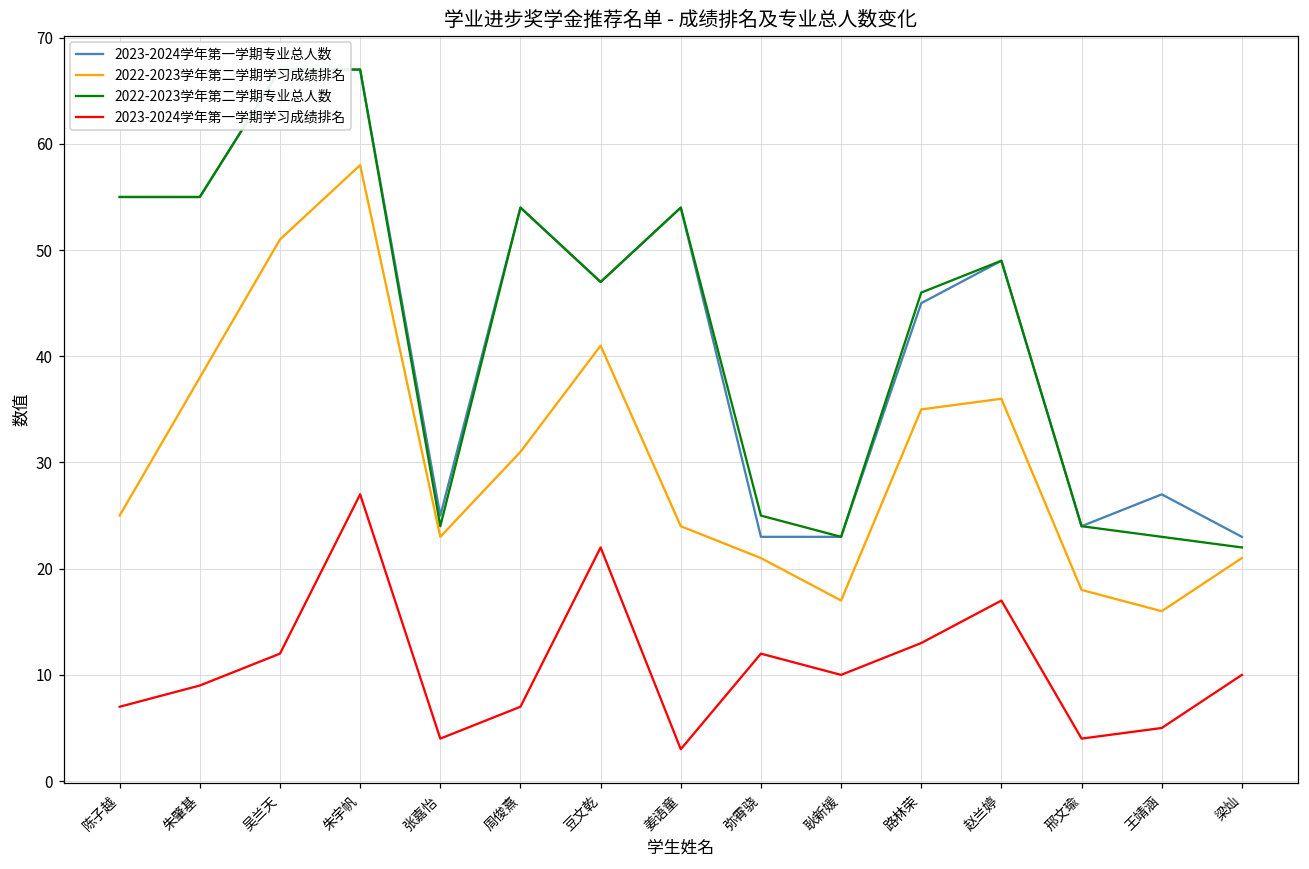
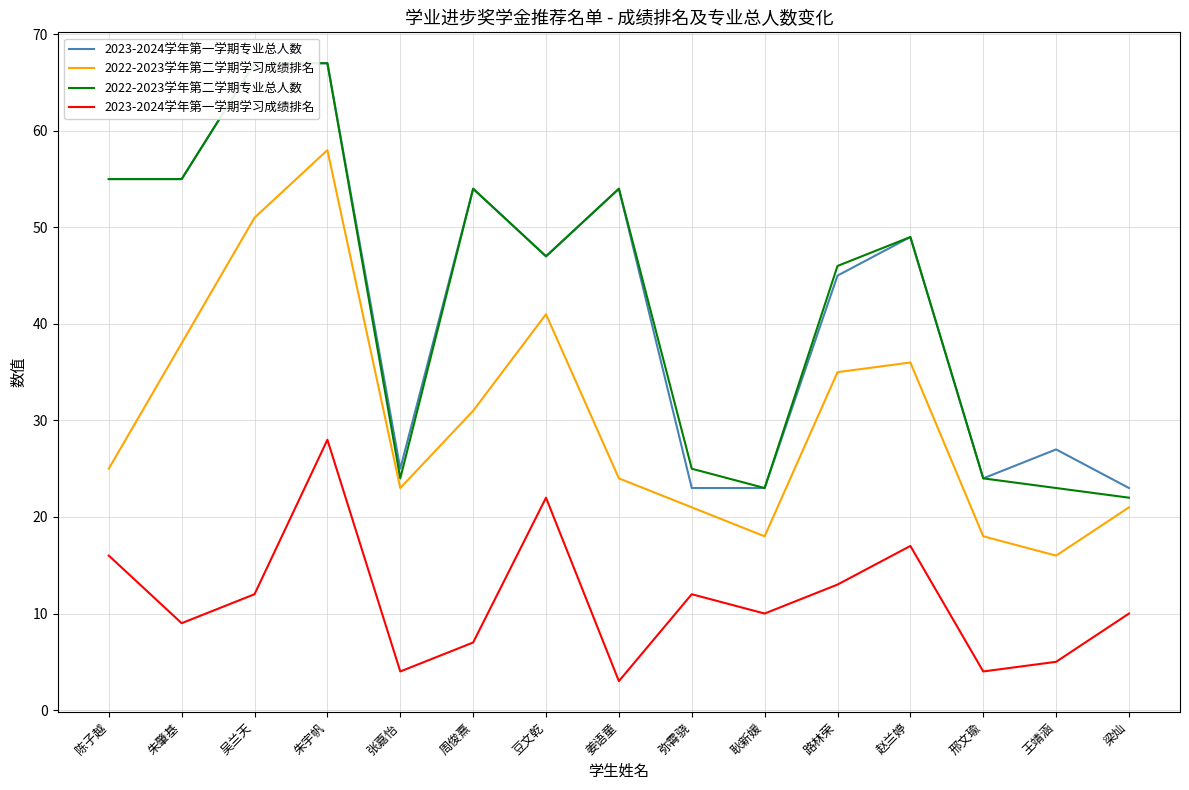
  {
    "2023-2024学年第一学期专业总人数": {
      "张嘉怡": 25,
      "弥霄骁": 23,
      "路林荣": 45,
      "王靖涵": 27,
      "梁灿": 23
    },
    "2022-2023学年第二学期学习成绩排名": {
      "陈子越": 25,
      "朱肇基": 38,
      "吴兰天": 51,
      "朱宇帆": 58,
      "张嘉怡": 23,
      "周俊熹": 31,
      "豆文乾": 41,
      "姜语童": 24,
      "弥霄骁": 21,
-     "耿新媛": 17,
+     "耿新媛": 18,
      "路林荣": 35,
      "赵兰婷": 36,
      "邢文瑜": 18,
      "王靖涵": 16,
      "梁灿": 21
    },
    "2022-2023学年第二学期专业总人数": {
      "张嘉怡": 24,
      "弥霄骁": 25,
      "路林荣": 46,
      "王靖涵": 23,
      "梁灿": 22
    },
    "2023-2024学年第一学期学习成绩排名": {
-     "陈子越": 7,
+     "陈子越": 16,
      "朱肇基": 9,
      "吴兰天": 12,
-     "朱宇帆": 27,
+     "朱宇帆": 28,
      "张嘉怡": 4,
      "周俊熹": 7,
      "豆文乾": 22,
      "姜语童": 3,
      "弥霄骁": 12,
      "耿新媛": 10,
      "路林荣": 13,
      "赵兰婷": 17,
      "邢文瑜": 4,
      "王靖涵": 5,
      "梁灿": 10
    }
  }
